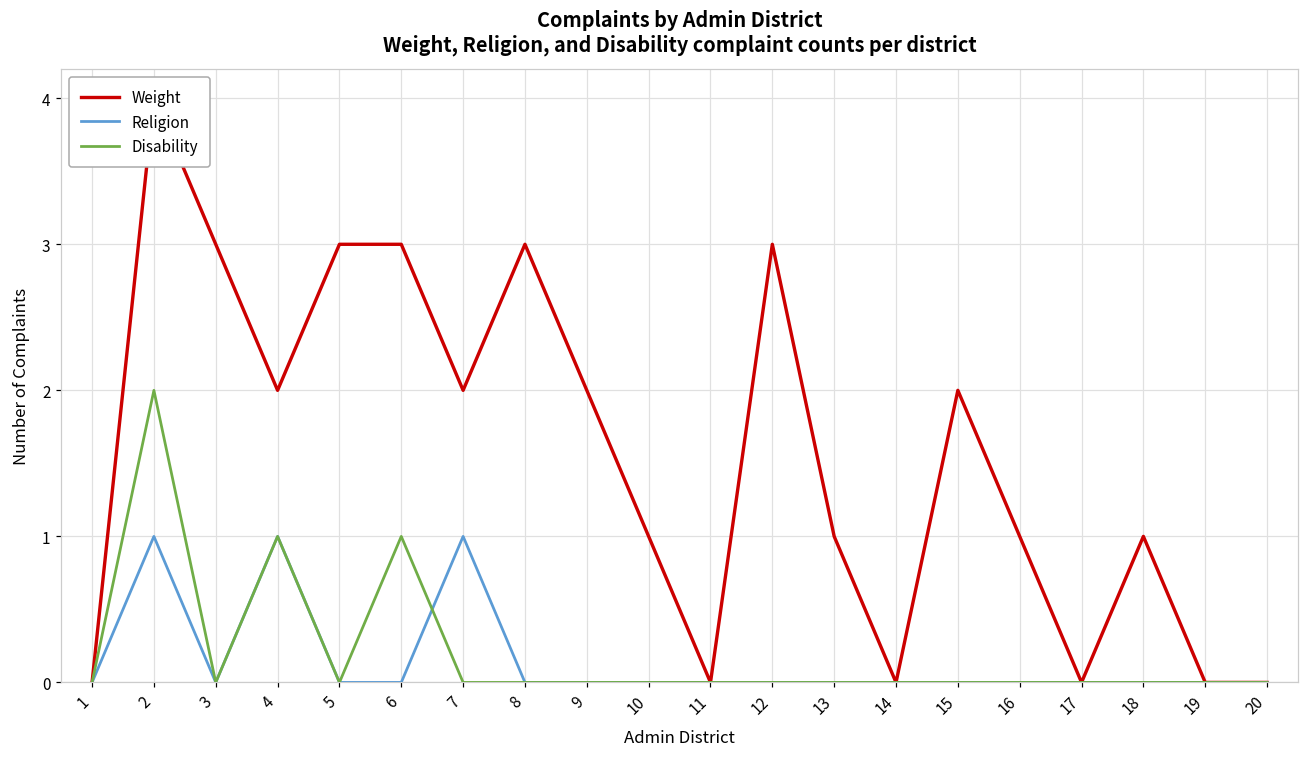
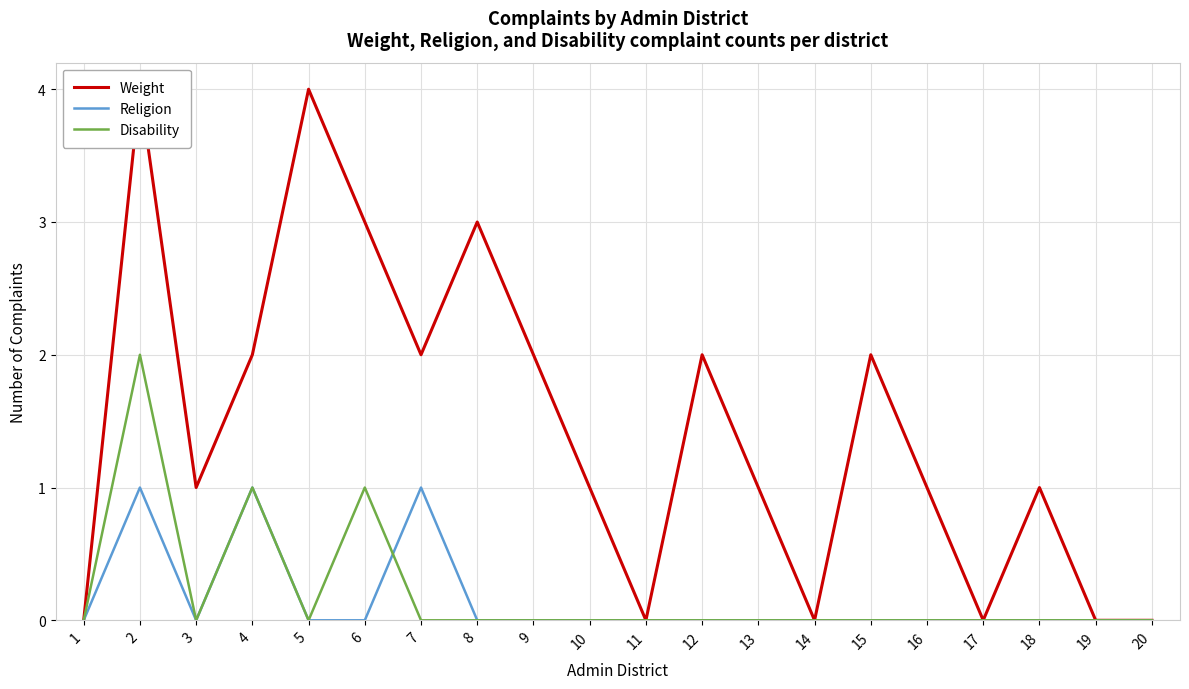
  {
    "Weight": {
-     "3": 3,
+     "3": 1,
      "4": 2,
-     "5": 3,
+     "5": 4,
      "6": 3,
      "7": 2,
      "8": 3,
      "9": 2,
      "10": 1,
-     "12": 3,
+     "12": 2,
      "13": 1,
      "15": 2,
      "16": 1,
      "18": 1
    },
    "Religion": {
      "2": 1,
      "6": 0,
      "7": 1
    },
    "Disability": {
      "2": 2,
      "6": 1,
      "7": 0
    }
  }
